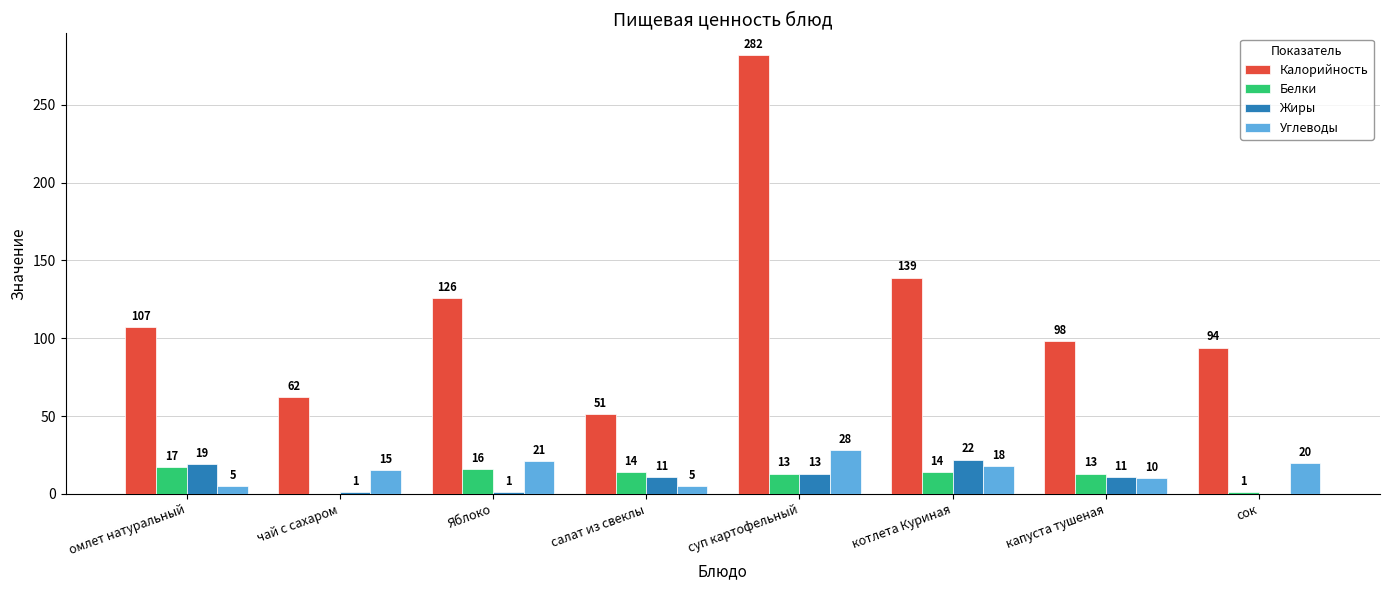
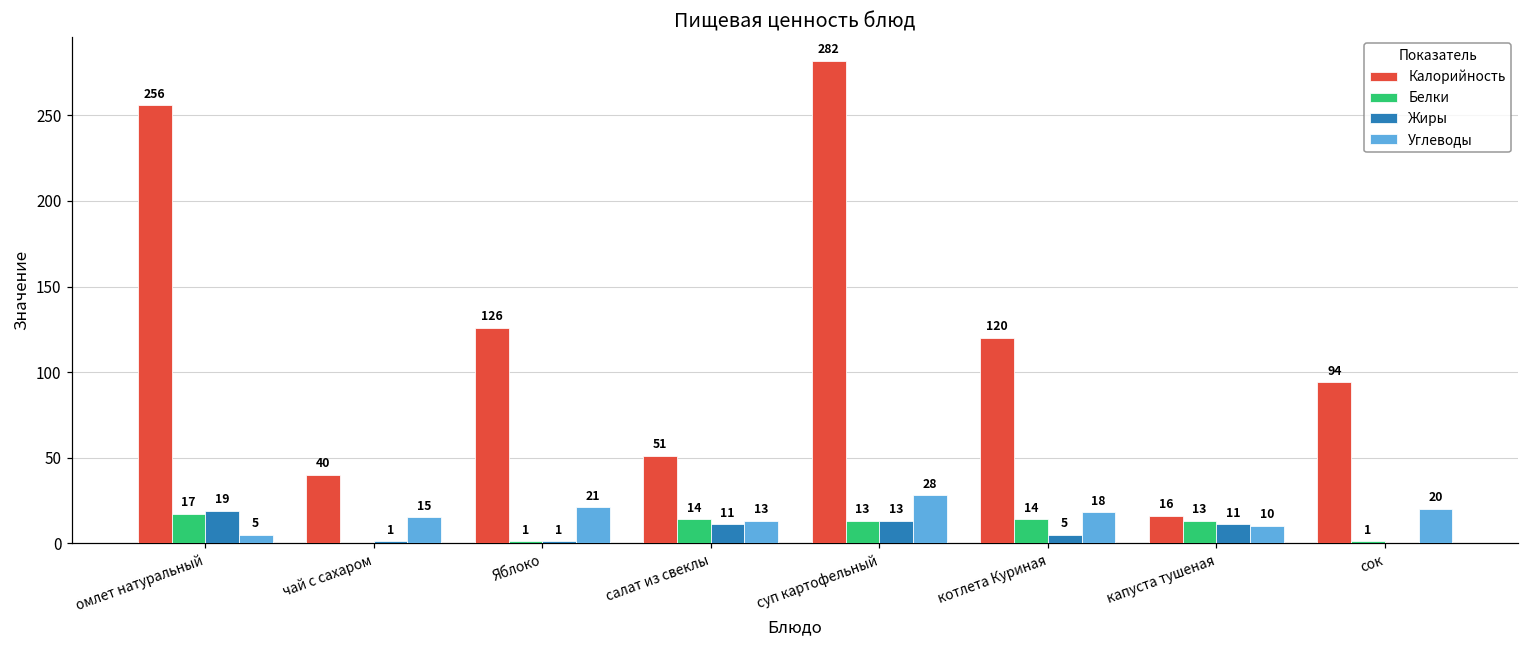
  {
    "Калорийность": {
-     "омлет натуральный": 107,
-     "чай с сахаром": 62,
+     "омлет натуральный": 256,
+     "чай с сахаром": 40,
      "Яблоко": 126,
      "салат из свеклы": 51,
      "суп картофельный": 282,
-     "котлета Куриная": 139,
-     "капуста тушеная": 98,
+     "котлета Куриная": 120,
+     "капуста тушеная": 16,
      "сок": 94
    },
    "Белки": {
      "омлет натуральный": 17,
-     "Яблоко": 16,
+     "Яблоко": 1,
      "салат из свеклы": 14,
      "суп картофельный": 13,
      "котлета Куриная": 14,
      "капуста тушеная": 13,
      "сок": 1
    },
    "Жиры": {
      "омлет натуральный": 19,
      "чай с сахаром": 1,
      "Яблоко": 1,
      "салат из свеклы": 11,
      "суп картофельный": 13,
-     "котлета Куриная": 22,
+     "котлета Куриная": 5,
      "капуста тушеная": 11
    },
    "Углеводы": {
      "омлет натуральный": 5,
      "чай с сахаром": 15,
      "Яблоко": 21,
-     "салат из свеклы": 5,
+     "салат из свеклы": 13,
      "суп картофельный": 28,
      "котлета Куриная": 18,
      "капуста тушеная": 10,
      "сок": 20
    }
  }
